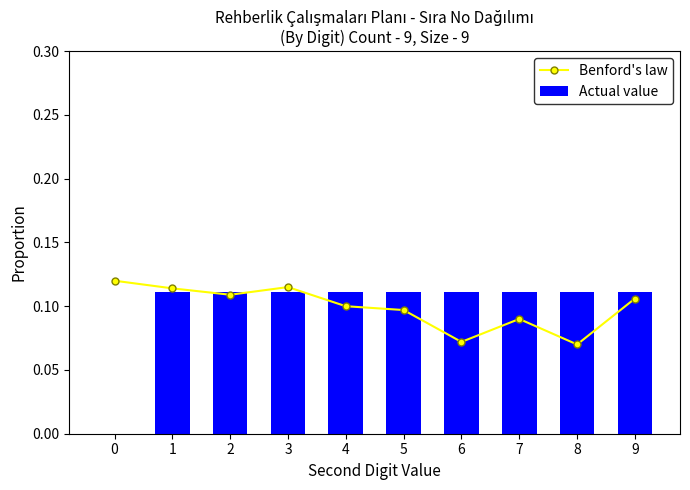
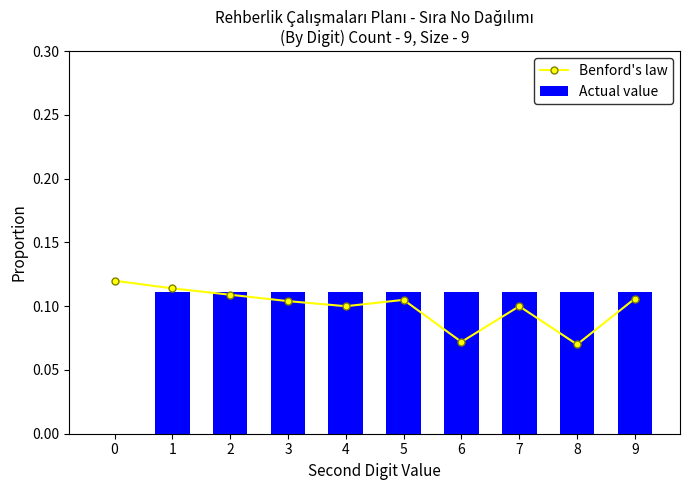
  {
    "Benford's law": {
      "0": 0.120,
      "1": 0.114,
      "2": 0.109,
-     "3": 0.115,
+     "3": 0.104,
      "4": 0.100,
-     "5": 0.097,
+     "5": 0.105,
      "6": 0.072,
-     "7": 0.09,
+     "7": 0.10,
      "8": 0.070,
      "9": 0.106
    },
    "Actual value": {
      "0": 0.000,
      "1": 0.111,
      "2": 0.111,
      "3": 0.111,
      "4": 0.111,
      "5": 0.111,
      "6": 0.111,
      "7": 0.111,
      "8": 0.111,
      "9": 0.111
    }
  }
